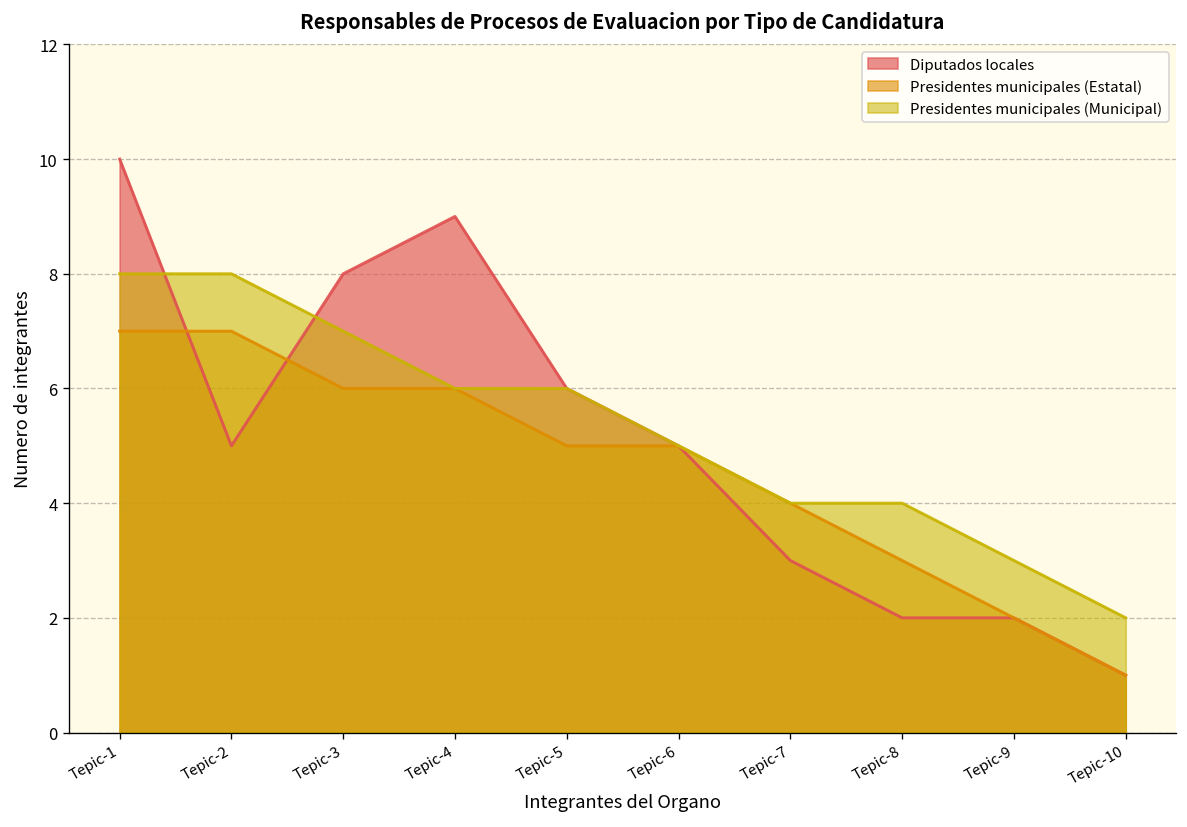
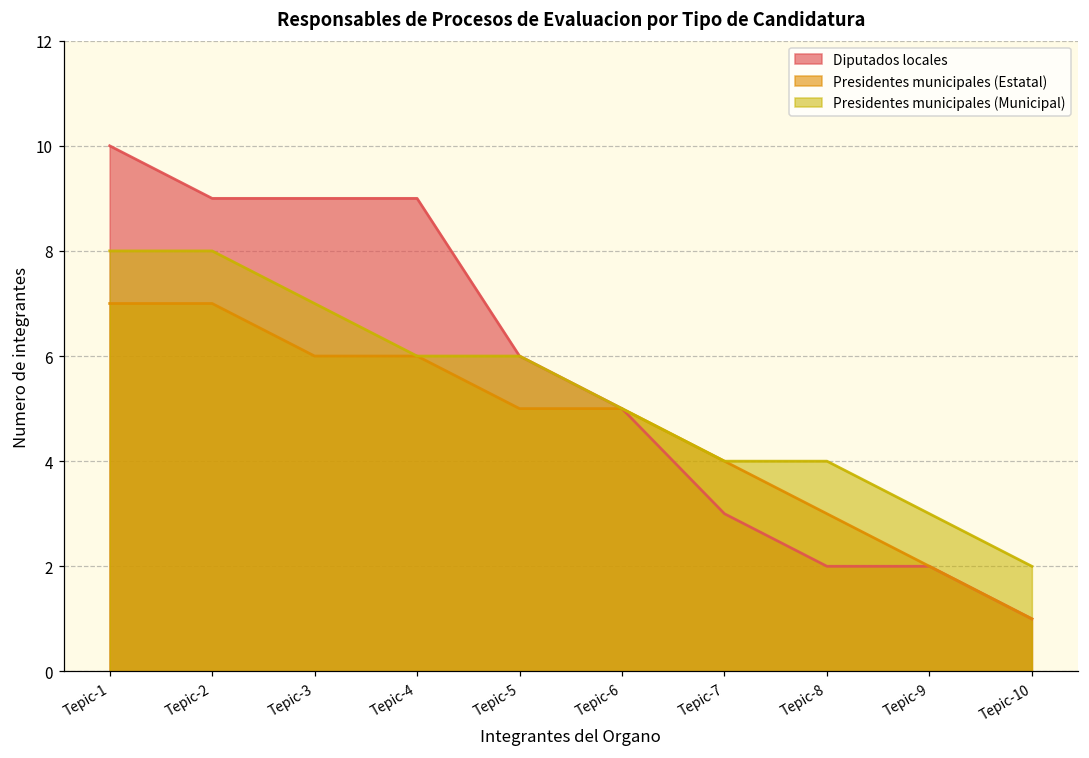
  {
    "Diputados locales": {
      "Tepic-1": 10,
-     "Tepic-2": 5,
-     "Tepic-3": 8,
+     "Tepic-2": 9,
+     "Tepic-3": 9,
      "Tepic-4": 9,
      "Tepic-7": 3,
      "Tepic-8": 2
    }
  }
